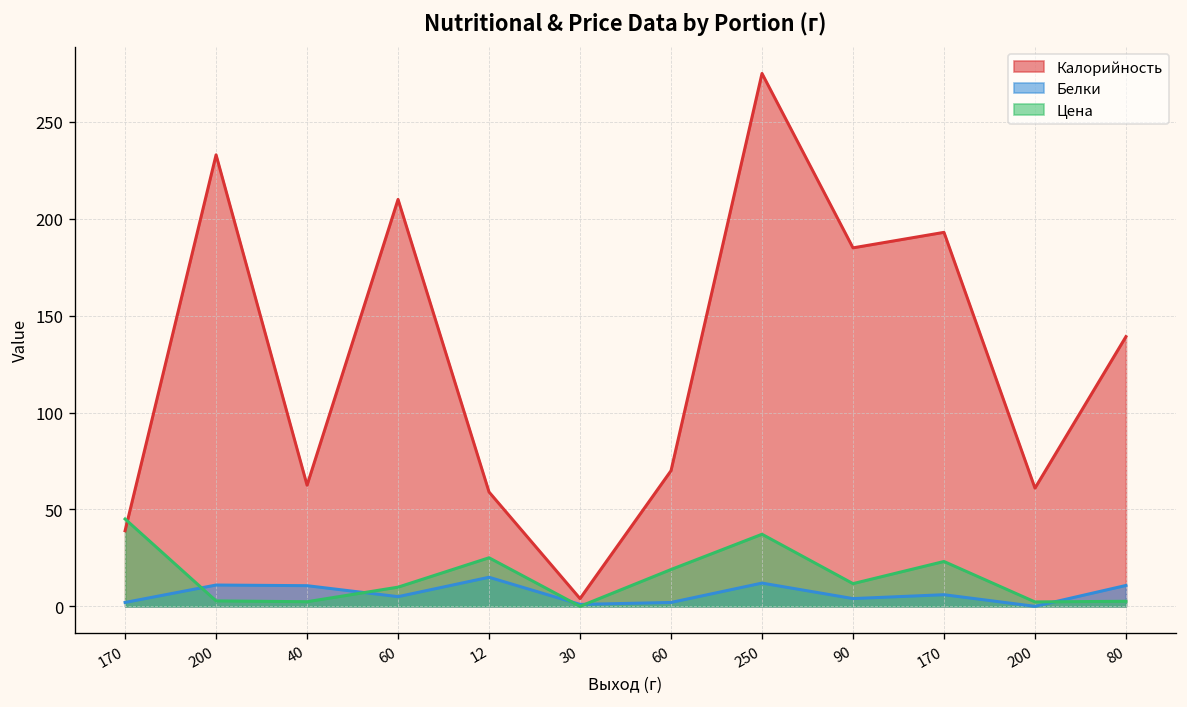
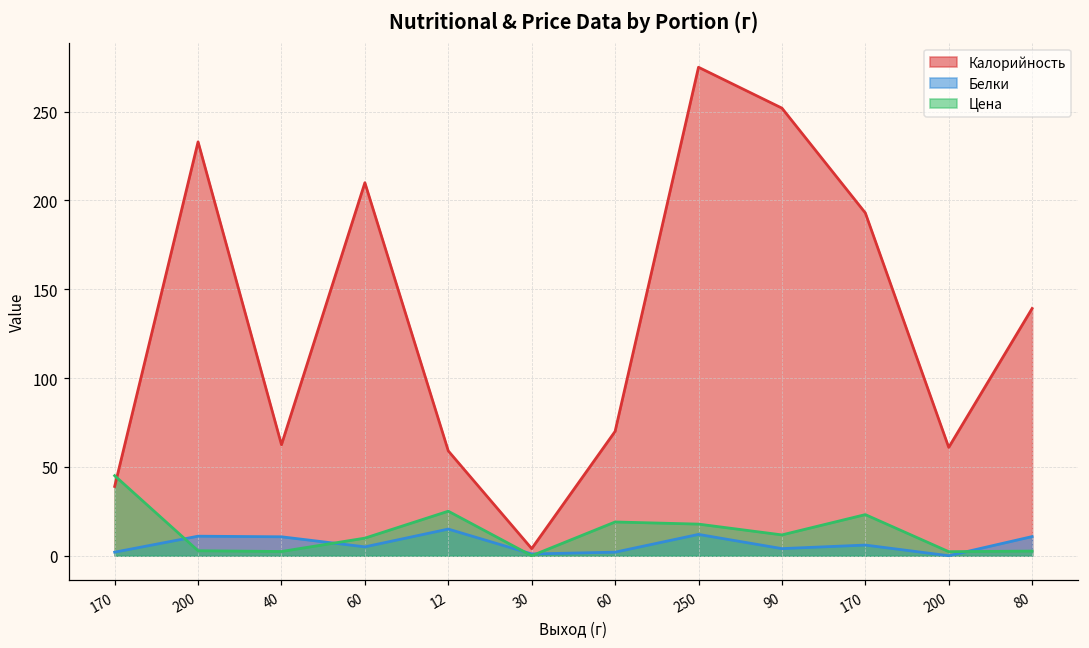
  {
    "Калорийность": {
      "40": 63,
      "12": 59,
      "30": 4,
      "250": 275,
-     "90": 185,
+     "90": 252,
      "80": 139
    },
    "Белки": {
      "40": 11,
      "12": 15,
      "250": 12,
      "90": 4,
      "80": 11
    },
    "Цена": {
      "40": 2,
      "12": 25,
-     "250": 37,
+     "250": 18,
      "90": 12,
      "80": 3
    }
  }
